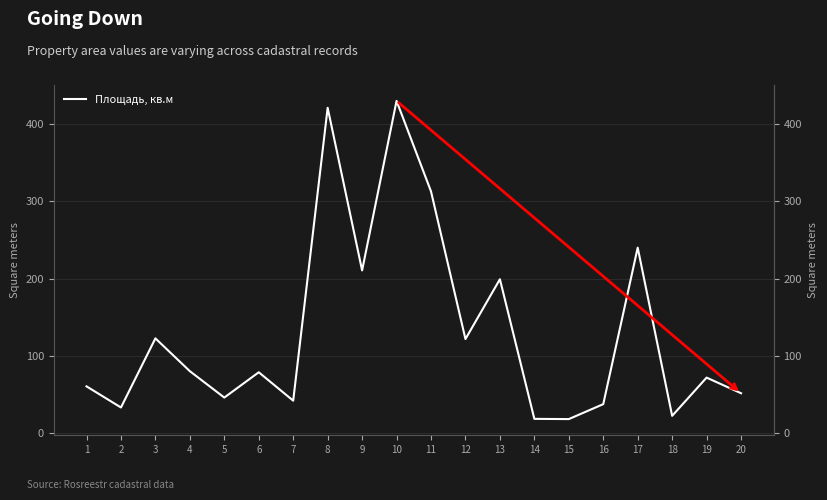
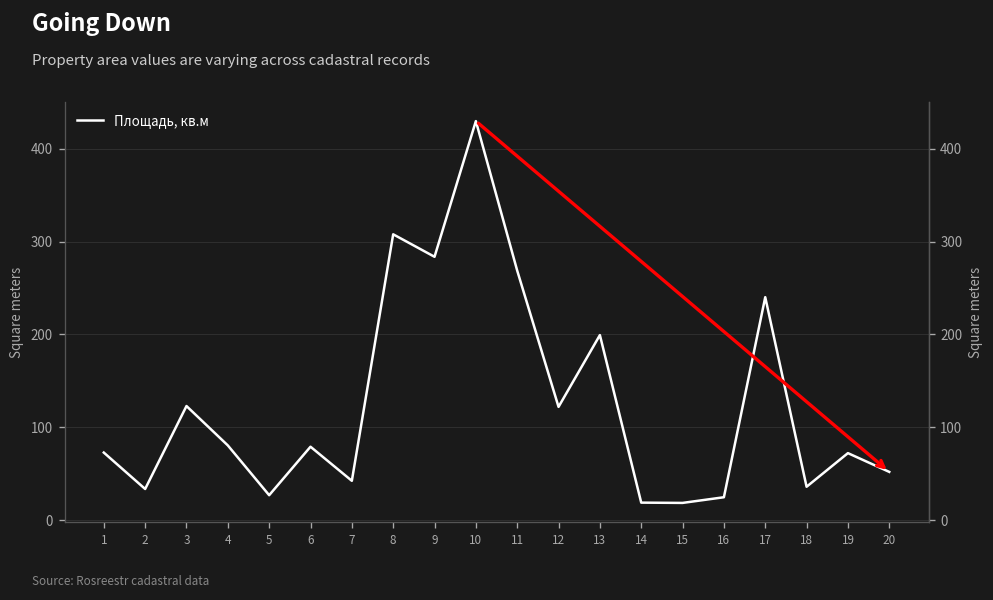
  {
-   "1": 60,
+   "1": 70,
    "2": 30,
    "3": 120,
    "4": 80,
-   "5": 50,
+   "5": 30,
    "6": 80,
    "7": 40,
-   "8": 420,
-   "9": 210,
+   "8": 310,
+   "9": 280,
    "10": 430,
-   "11": 310,
+   "11": 270,
    "12": 120,
    "13": 200,
    "14": 20,
    "15": 20,
-   "16": 40,
+   "16": 20,
    "17": 240,
-   "18": 20,
+   "18": 40,
    "19": 70,
    "20": 50
  }
